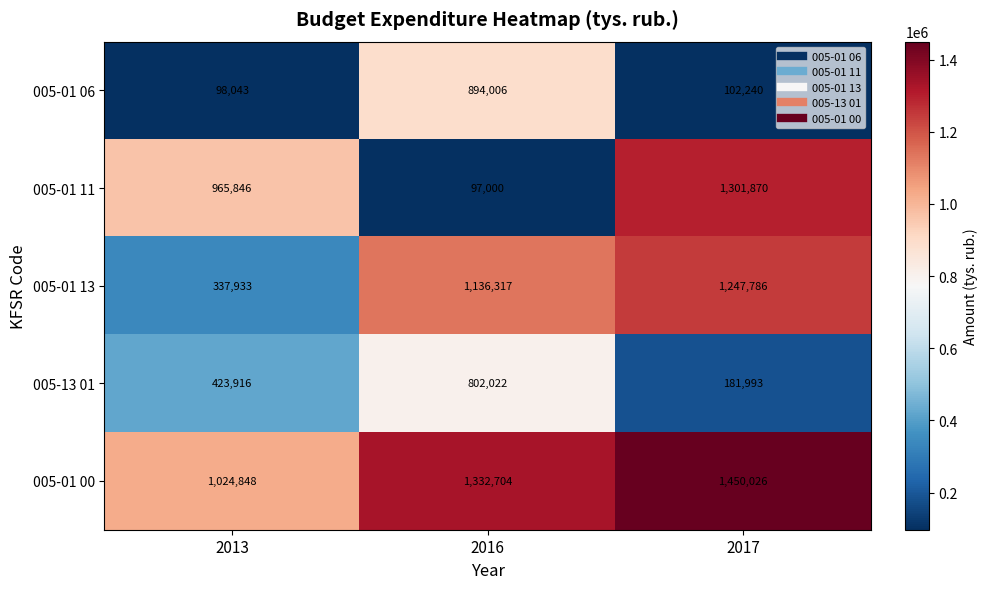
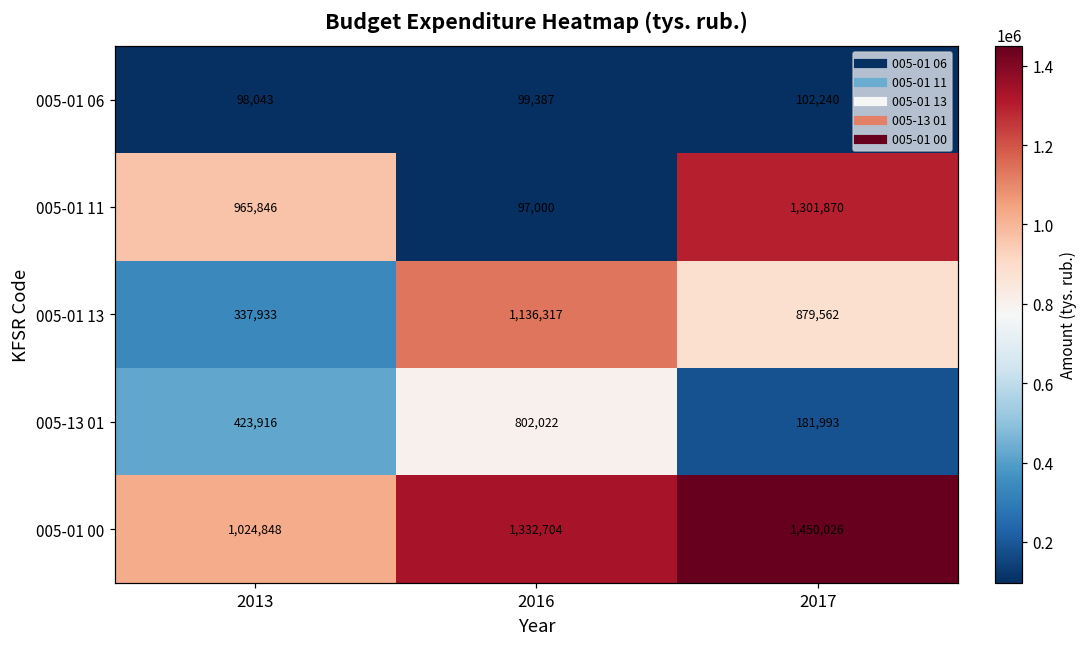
  {
    "005-01 06": {
      "2013": "98,043",
-     "2016": "894,006",
+     "2016": "99,387",
      "2017": "102,240"
    },
    "005-01 11": {
      "2013": "965,846",
      "2016": "97,000",
      "2017": "1,301,870"
    },
    "005-01 13": {
      "2013": "337,933",
      "2016": "1,136,317",
-     "2017": "1,247,786"
+     "2017": "879,562"
    },
    "005-13 01": {
      "2013": "423,916",
      "2016": "802,022",
      "2017": "181,993"
    },
    "005-01 00": {
      "2013": "1,024,848",
      "2016": "1,332,704",
      "2017": "1,450,026"
    }
  }
